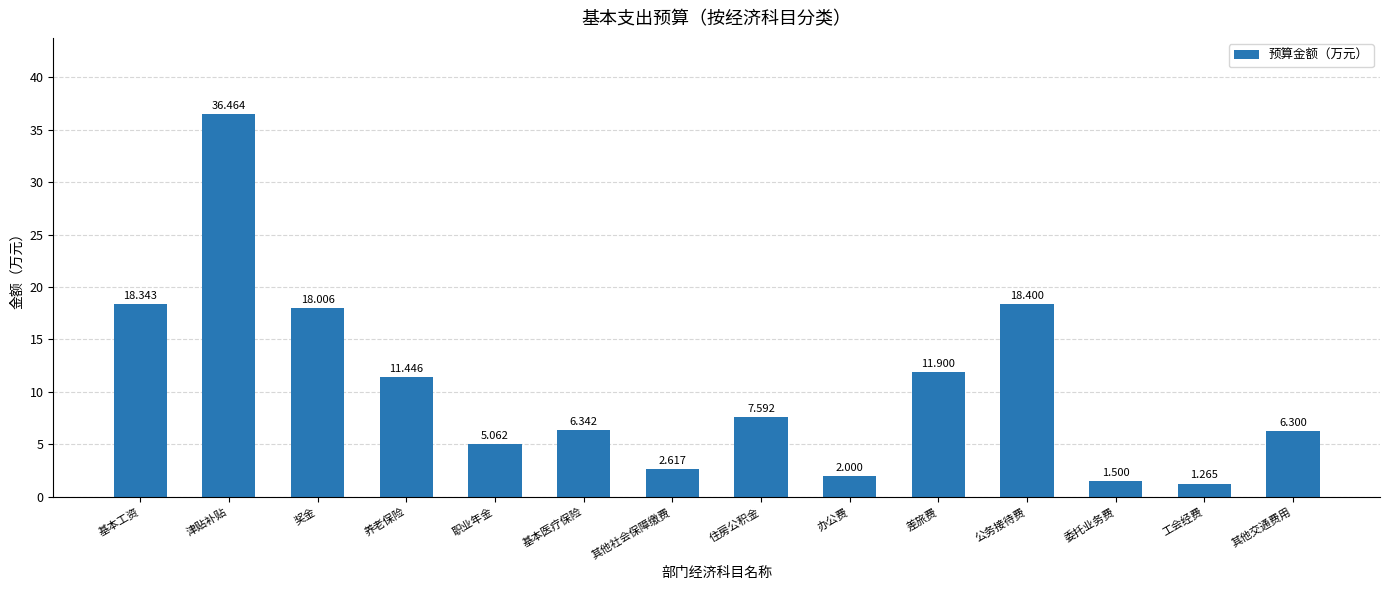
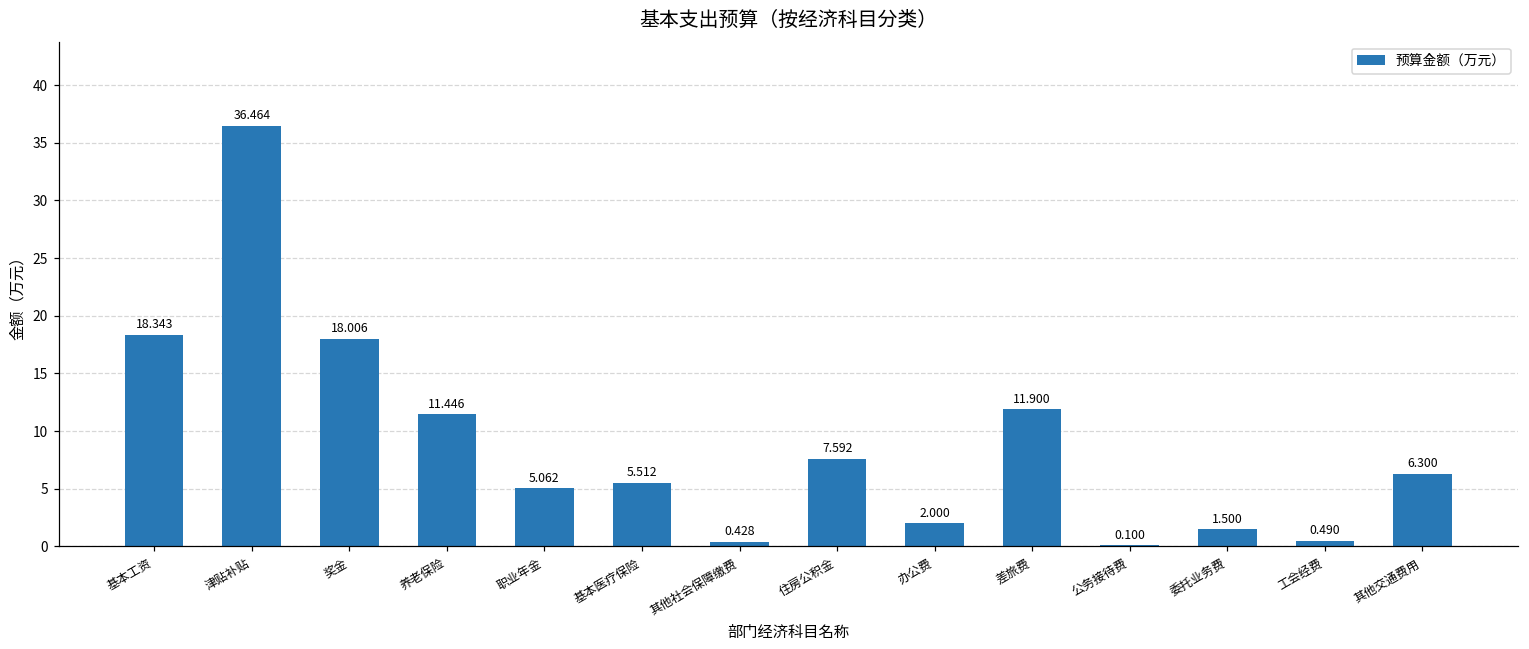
  {
    "基本工资": 18.343,
    "津贴补贴": 36.464,
    "奖金": 18.006,
    "养老保险": 11.446,
    "职业年金": 5.062,
-   "基本医疗保险": 6.342,
-   "其他社会保障缴费": 2.617,
+   "基本医疗保险": 5.512,
+   "其他社会保障缴费": 0.428,
    "住房公积金": 7.592,
    "办公费": 2.000,
    "差旅费": 11.900,
-   "公务接待费": 18.400,
+   "公务接待费": 0.100,
    "委托业务费": 1.500,
-   "工会经费": 1.265,
+   "工会经费": 0.490,
    "其他交通费用": 6.300
  }
